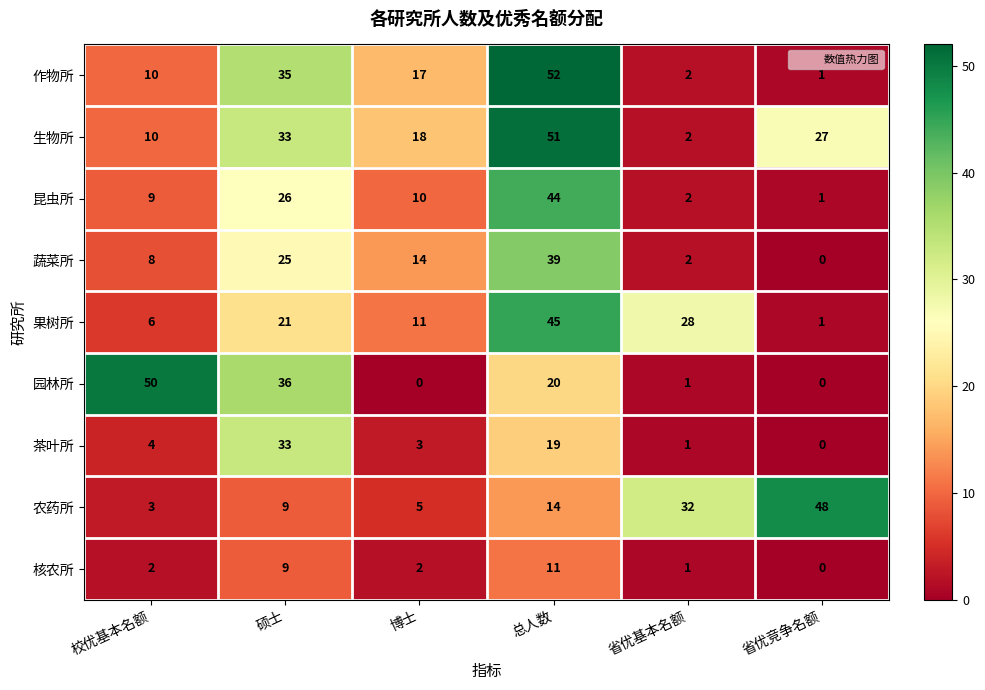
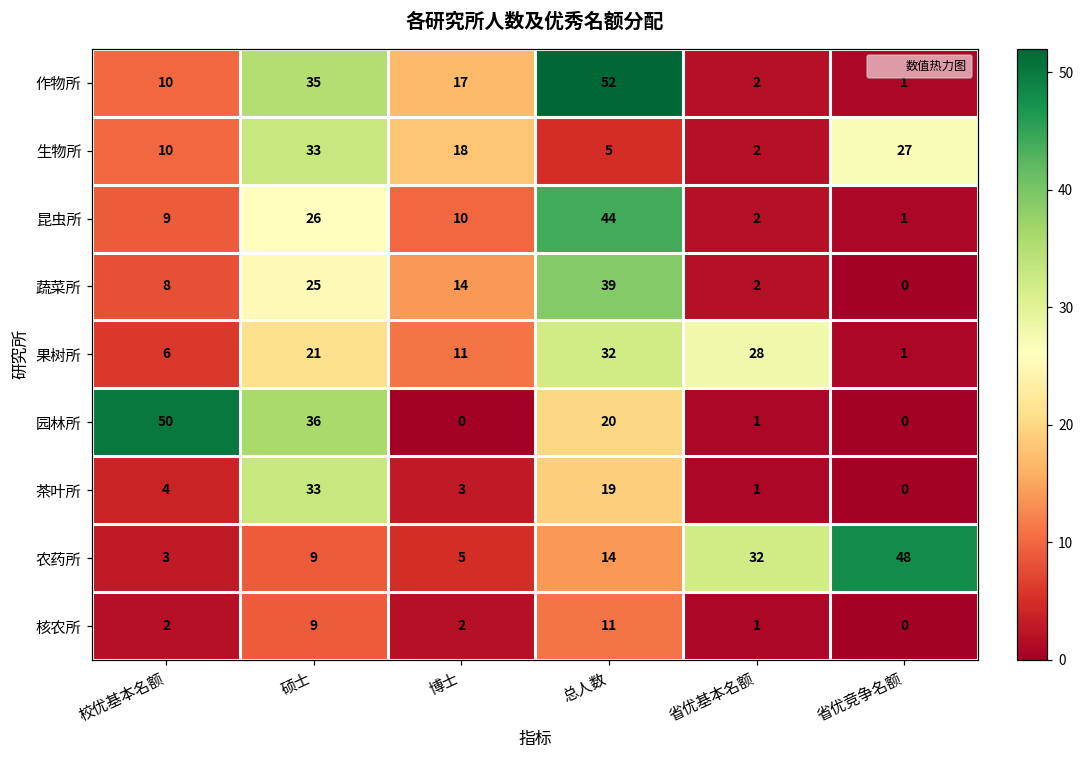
  {
    "作物所": {
      "校优基本名额": 10,
      "硕士": 35,
      "博士": 17,
      "总人数": 52,
      "省优基本名额": 2
    },
    "生物所": {
      "校优基本名额": 10,
      "硕士": 33,
      "博士": 18,
-     "总人数": 51,
+     "总人数": 5,
      "省优基本名额": 2,
      "省优竞争名额": 27
    },
    "昆虫所": {
      "校优基本名额": 9,
      "硕士": 26,
      "博士": 10,
      "总人数": 44,
      "省优基本名额": 2,
      "省优竞争名额": 1
    },
    "蔬菜所": {
      "校优基本名额": 8,
      "硕士": 25,
      "博士": 14,
      "总人数": 39,
      "省优基本名额": 2,
      "省优竞争名额": 0
    },
    "果树所": {
      "校优基本名额": 6,
      "硕士": 21,
      "博士": 11,
-     "总人数": 45,
+     "总人数": 32,
      "省优基本名额": 28,
      "省优竞争名额": 1
    },
    "园林所": {
      "校优基本名额": 50,
      "硕士": 36,
      "博士": 0,
      "总人数": 20,
      "省优基本名额": 1,
      "省优竞争名额": 0
    },
    "茶叶所": {
      "校优基本名额": 4,
      "硕士": 33,
      "博士": 3,
      "总人数": 19,
      "省优基本名额": 1,
      "省优竞争名额": 0
    },
    "农药所": {
      "校优基本名额": 3,
      "硕士": 9,
      "博士": 5,
      "总人数": 14,
      "省优基本名额": 32,
      "省优竞争名额": 48
    },
    "核农所": {
      "校优基本名额": 2,
      "硕士": 9,
      "博士": 2,
      "总人数": 11,
      "省优基本名额": 1,
      "省优竞争名额": 0
    }
  }
